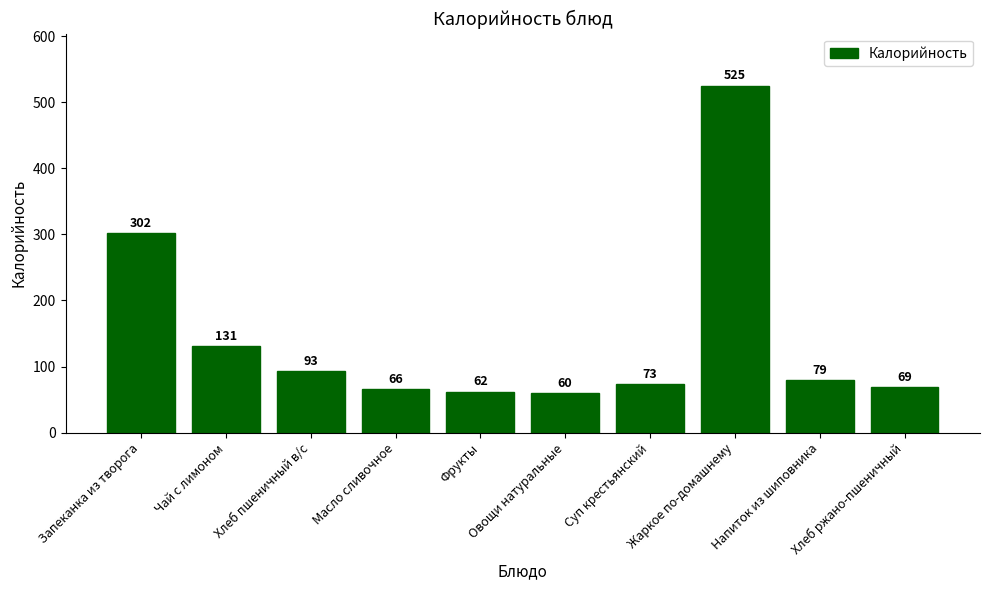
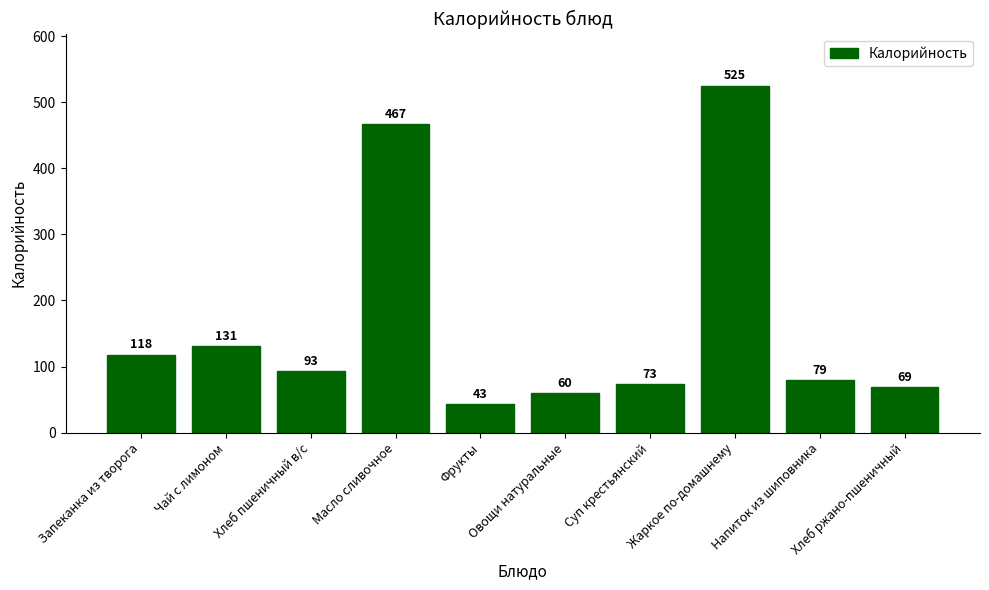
  {
-   "Запеканка из творога": 302,
+   "Запеканка из творога": 118,
    "Чай с лимоном": 131,
    "Хлеб пшеничный в/с": 93,
-   "Масло сливочное": 66,
-   "Фрукты": 62,
+   "Масло сливочное": 467,
+   "Фрукты": 43,
    "Овощи натуральные": 60,
    "Суп крестьянский": 73,
    "Жаркое по-домашнему": 525,
    "Напиток из шиповника": 79,
    "Хлеб ржано-пшеничный": 69
  }
